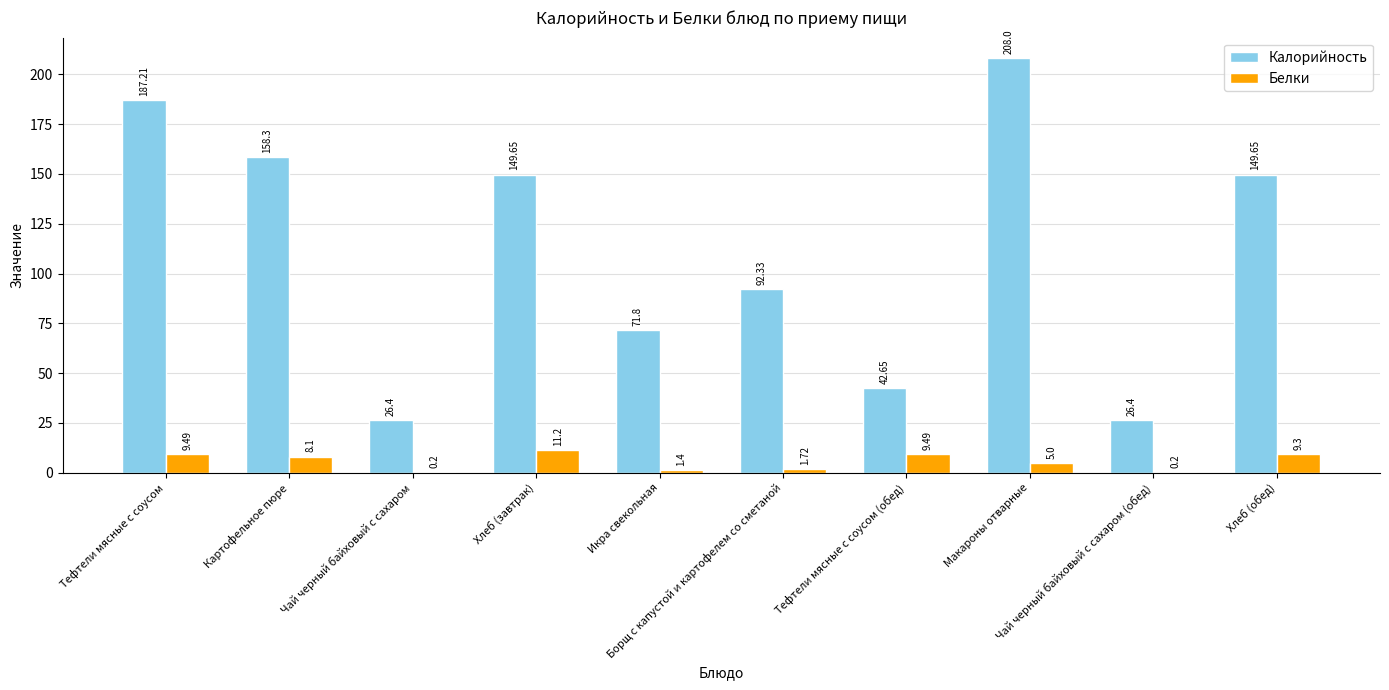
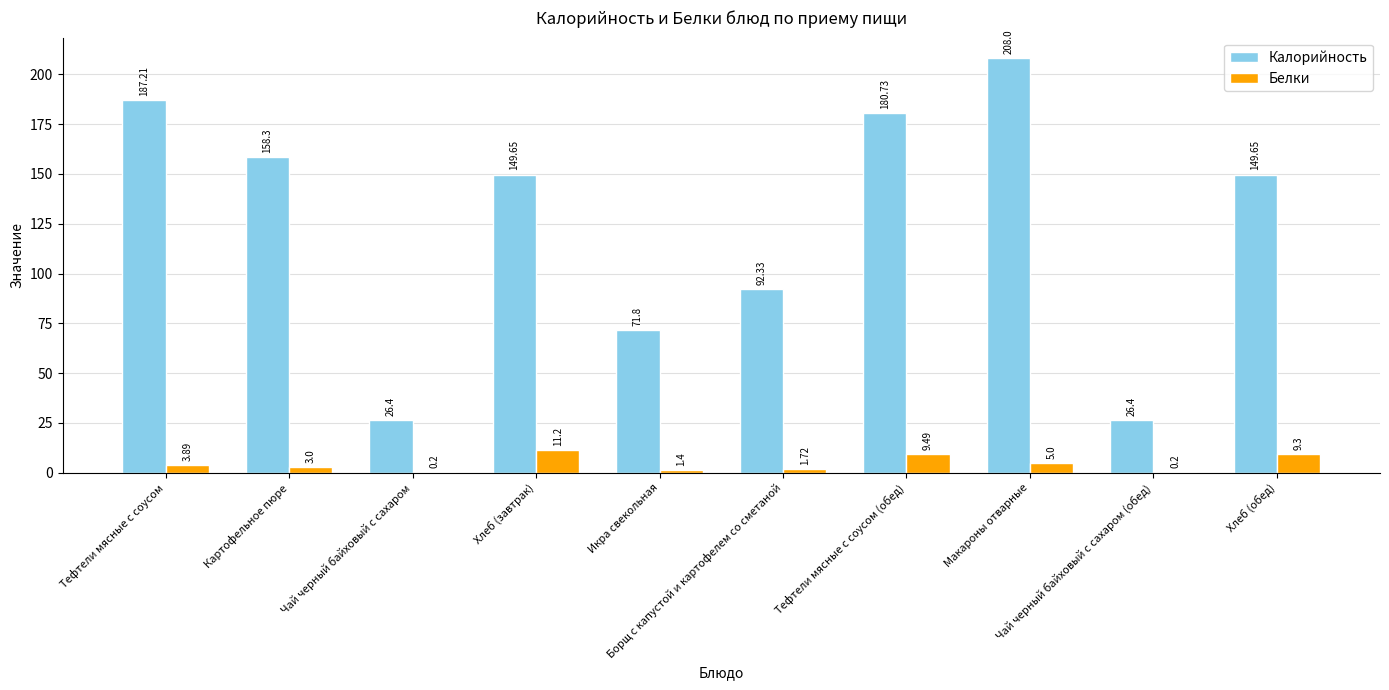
  {
    "Калорийность": {
      "Тефтели мясные с соусом": 187.21,
      "Картофельное пюре": 158.3,
      "Чай черный байховый с сахаром": 26.4,
      "Хлеб (завтрак)": 149.65,
      "Икра свекольная": 71.8,
      "Борщ с капустой и картофелем со сметаной": 92.33,
-     "Тефтели мясные с соусом (обед)": 42.65,
+     "Тефтели мясные с соусом (обед)": 180.73,
      "Макароны отварные": 208.0,
      "Чай черный байховый с сахаром (обед)": 26.4,
      "Хлеб (обед)": 149.65
    },
    "Белки": {
-     "Тефтели мясные с соусом": 9.49,
-     "Картофельное пюре": 8.1,
+     "Тефтели мясные с соусом": 3.89,
+     "Картофельное пюре": 3.0,
      "Чай черный байховый с сахаром": 0.2,
      "Хлеб (завтрак)": 11.2,
      "Икра свекольная": 1.4,
      "Борщ с капустой и картофелем со сметаной": 1.72,
      "Тефтели мясные с соусом (обед)": 9.49,
      "Макароны отварные": 5.0,
      "Чай черный байховый с сахаром (обед)": 0.2,
      "Хлеб (обед)": 9.3
    }
  }
